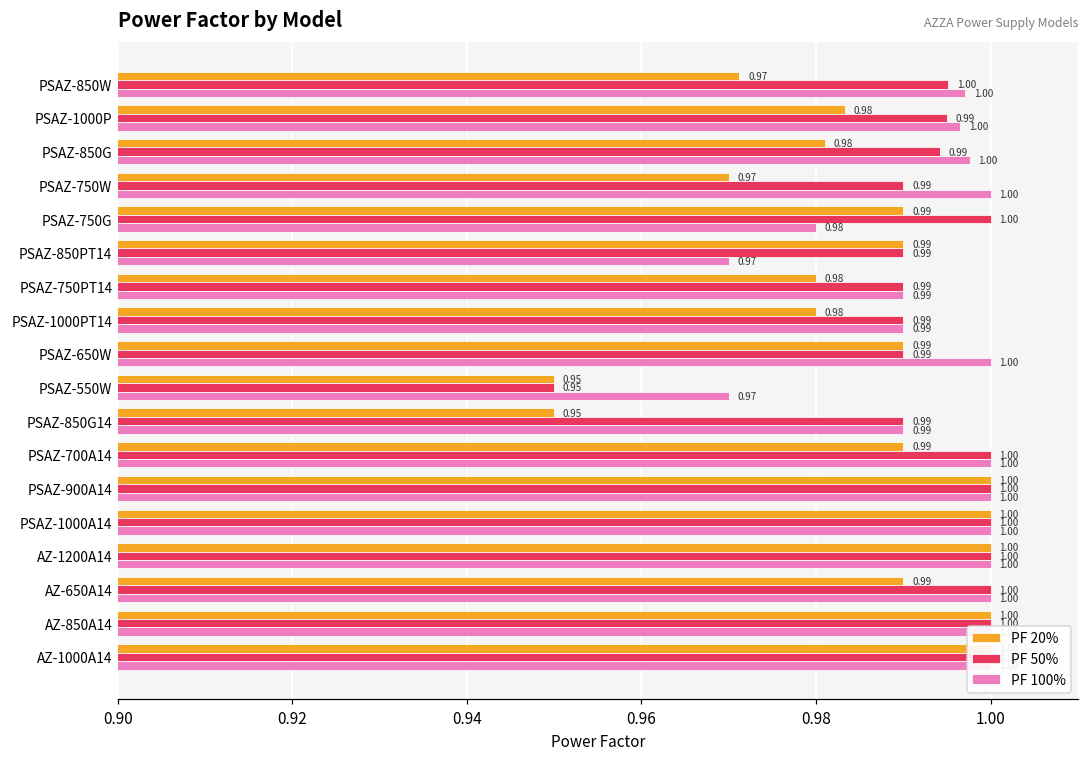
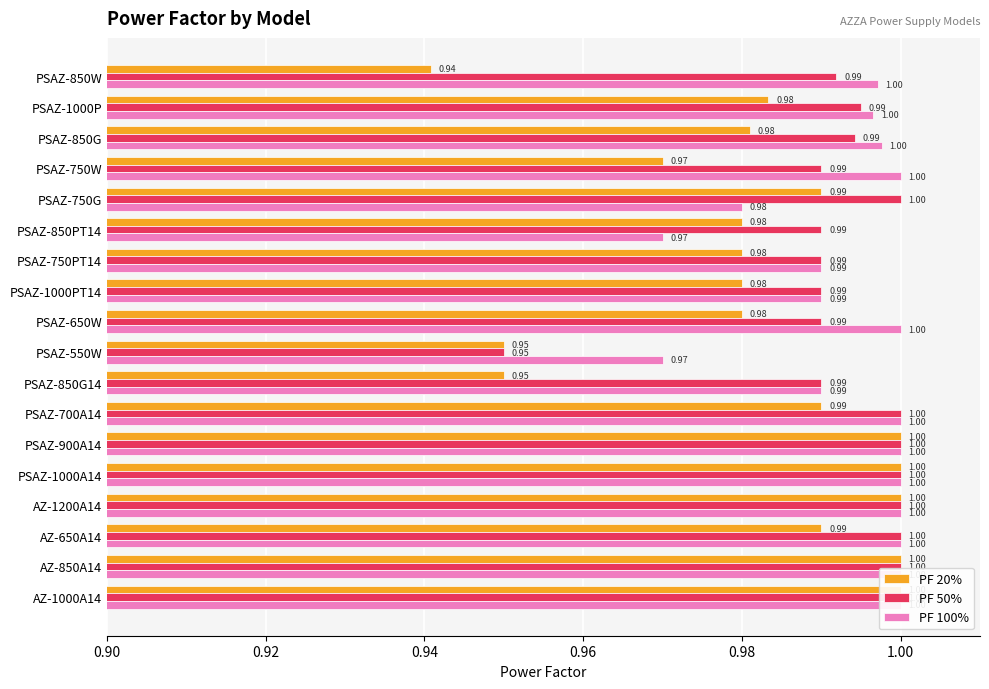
  {
    "PF 20%": {
-     "PSAZ-850W": 0.97,
+     "PSAZ-850W": 0.94,
      "PSAZ-1000P": 0.98,
      "PSAZ-850G": 0.98,
      "PSAZ-750W": 0.97,
      "PSAZ-750G": 0.99,
-     "PSAZ-850PT14": 0.99,
+     "PSAZ-850PT14": 0.98,
      "PSAZ-750PT14": 0.98,
      "PSAZ-1000PT14": 0.98,
-     "PSAZ-650W": 0.99,
+     "PSAZ-650W": 0.98,
      "PSAZ-850G14": 0.95,
      "PSAZ-700A14": 0.99,
      "PSAZ-900A14": 1.00,
      "PSAZ-1000A14": 1.00,
      "AZ-650A14": 0.99
    },
    "PF 50%": {
-     "PSAZ-850W": 1.00,
+     "PSAZ-850W": 0.99,
      "PSAZ-1000P": 0.99,
      "PSAZ-850G": 0.99,
      "PSAZ-750W": 0.99,
      "PSAZ-750G": 1.00,
      "PSAZ-650W": 0.99,
      "PSAZ-850G14": 0.99,
      "AZ-650A14": 1.00
    },
    "PF 100%": {
      "PSAZ-850W": 1.00,
      "PSAZ-1000P": 1.00,
      "PSAZ-850G": 1.00,
      "PSAZ-750W": 1.00,
      "PSAZ-750G": 0.98,
      "PSAZ-850PT14": 0.97,
      "PSAZ-650W": 1.00,
      "PSAZ-550W": 0.97,
      "PSAZ-850G14": 0.99,
      "AZ-1200A14": 1.00,
      "AZ-650A14": 1.00
    }
  }
